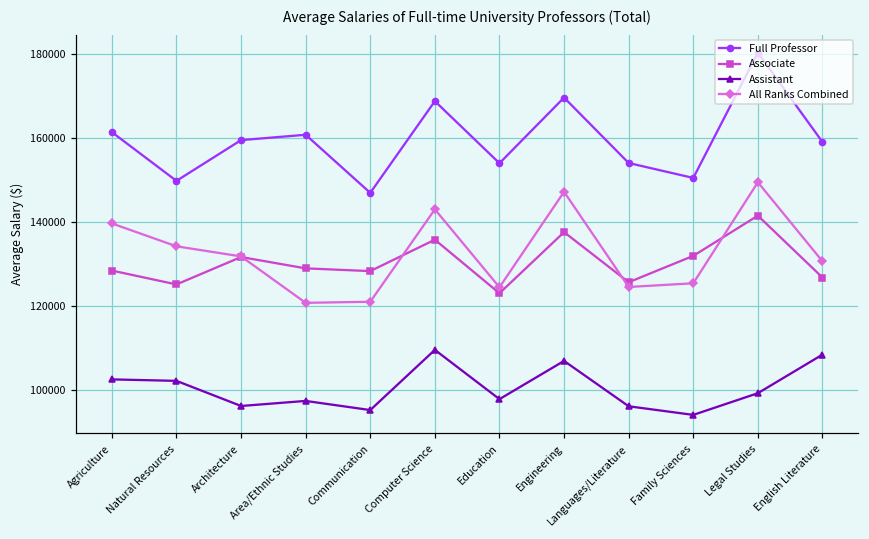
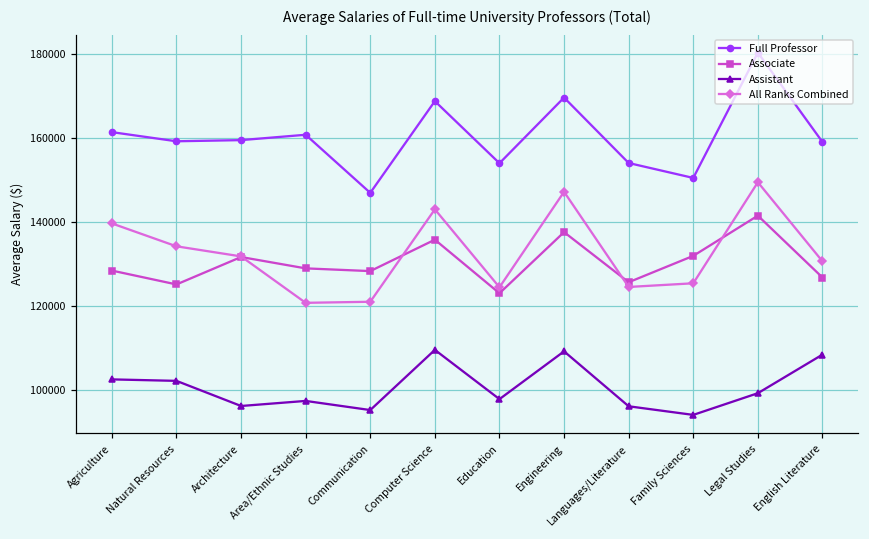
  {
    "Full Professor": {
      "Agriculture": 161000,
-     "Natural Resources": 150000,
+     "Natural Resources": 159000,
      "Architecture": 160000,
      "Area/Ethnic Studies": 161000,
      "Communication": 147000,
      "Computer Science": 169000,
      "Education": 154000,
      "Engineering": 170000,
      "Languages/Literature": 154000,
      "Family Sciences": 151000,
      "English Literature": 159000
    },
    "Assistant": {
      "Agriculture": 103000,
      "Natural Resources": 102000,
      "Architecture": 96000,
      "Area/Ethnic Studies": 97000,
      "Communication": 95000,
      "Computer Science": 110000,
      "Education": 98000,
-     "Engineering": 107000,
+     "Engineering": 109000,
      "Languages/Literature": 96000,
      "Family Sciences": 94000,
      "Legal Studies": 99000,
      "English Literature": 108000
    }
  }
